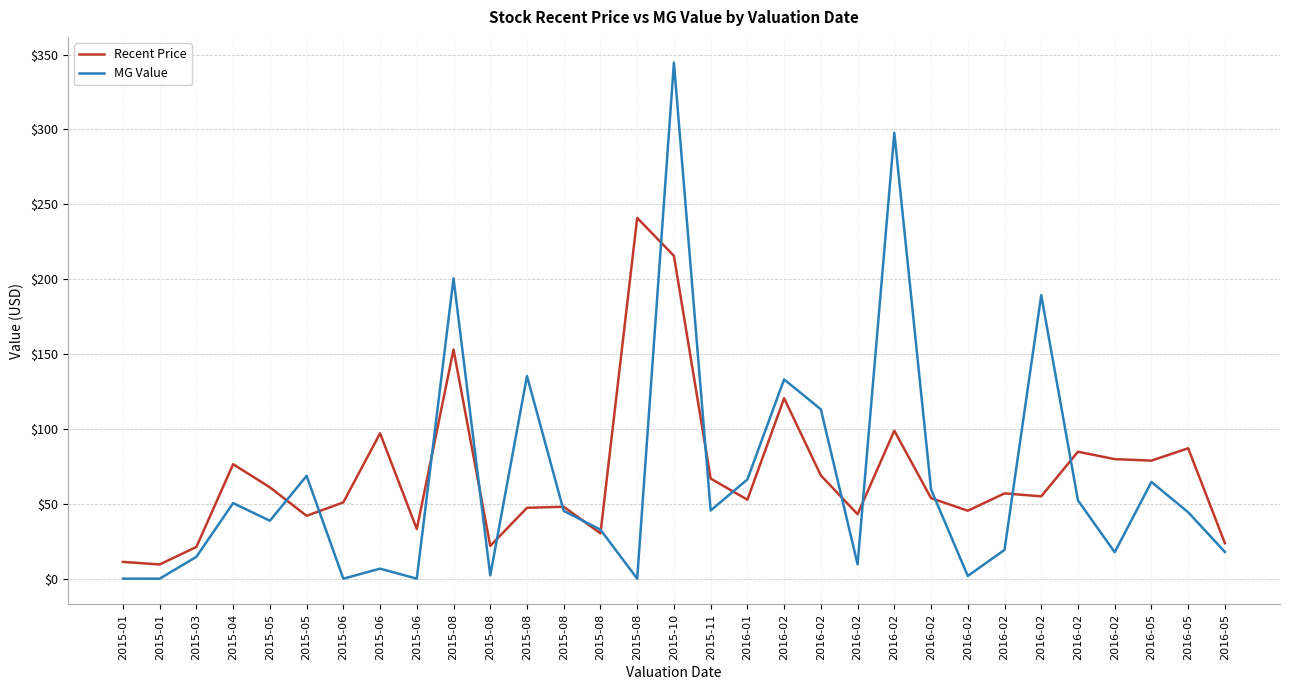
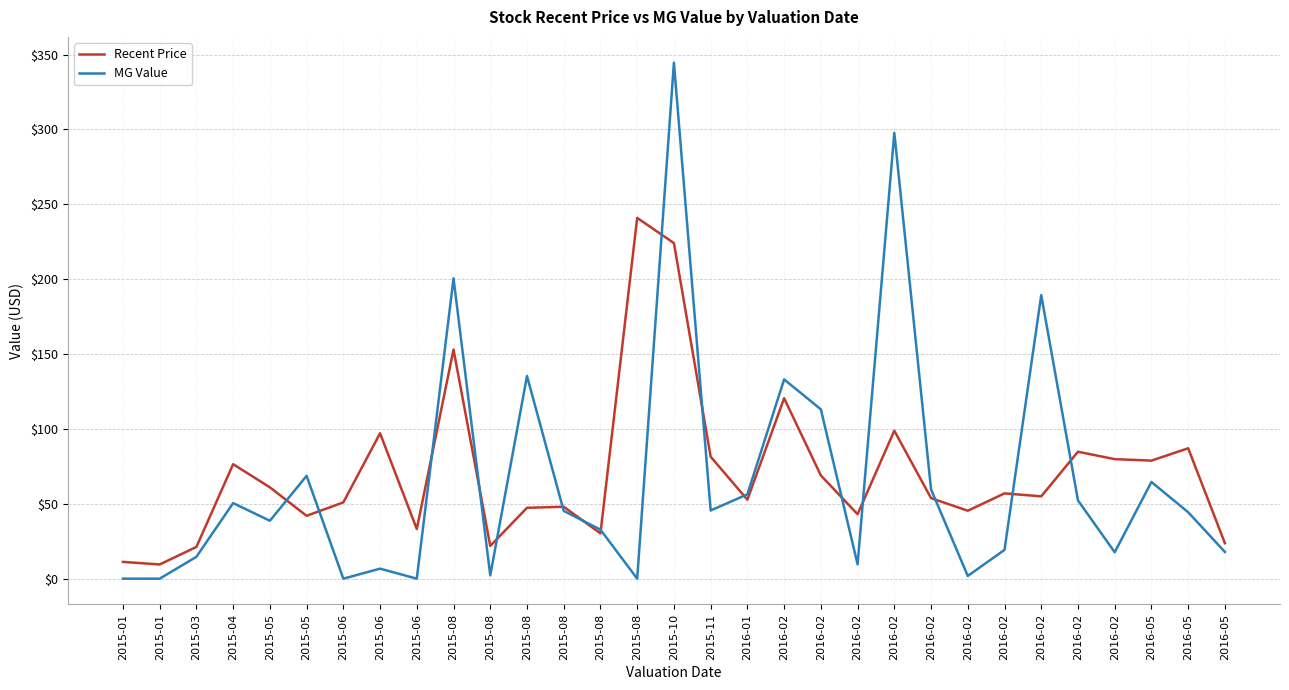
  {
    "Recent Price": {
      "2015-03": "$21",
      "2015-04": "$76",
-     "2015-10": "$216",
-     "2015-11": "$67",
+     "2015-10": "$224",
+     "2015-11": "$81",
      "2016-01": "$53"
    },
    "MG Value": {
      "2015-03": "$15",
      "2015-04": "$50",
      "2015-10": "$345",
      "2015-11": "$46",
-     "2016-01": "$66"
+     "2016-01": "$56"
    }
  }
